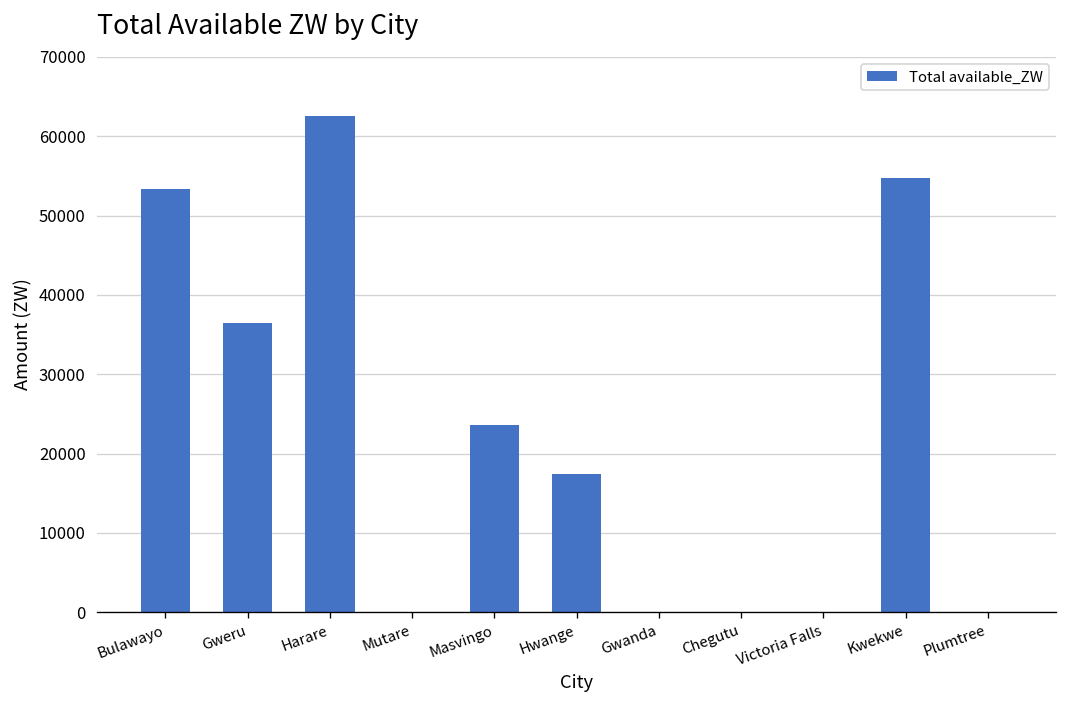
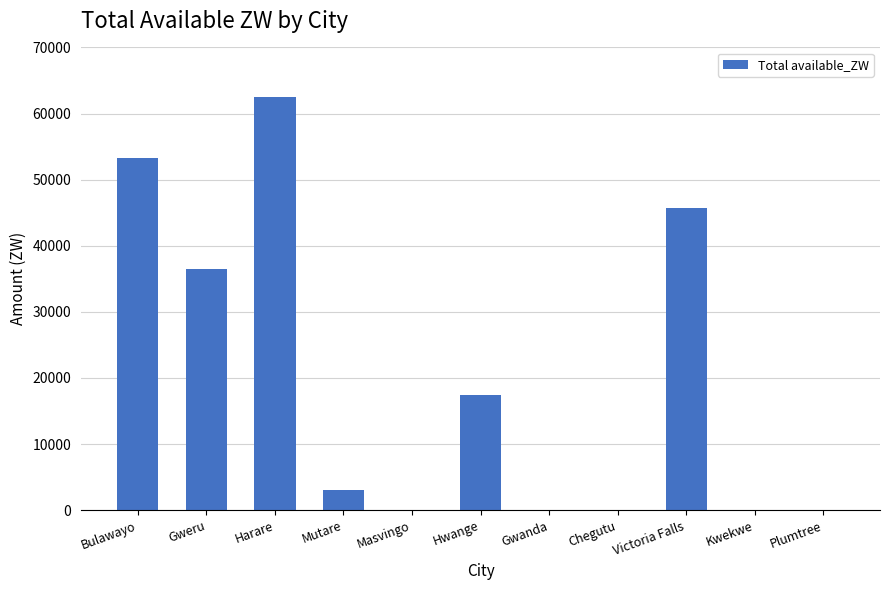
  {
    "Bulawayo": 53000,
    "Gweru": 36000,
    "Harare": 62000,
-   "Mutare": 0,
-   "Masvingo": 24000,
+   "Mutare": 3000,
+   "Masvingo": 0,
    "Hwange": 17000,
    "Gwanda": 0,
    "Chegutu": 0,
-   "Victoria Falls": 0,
-   "Kwekwe": 55000,
+   "Victoria Falls": 46000,
+   "Kwekwe": 0,
    "Plumtree": 0
  }
